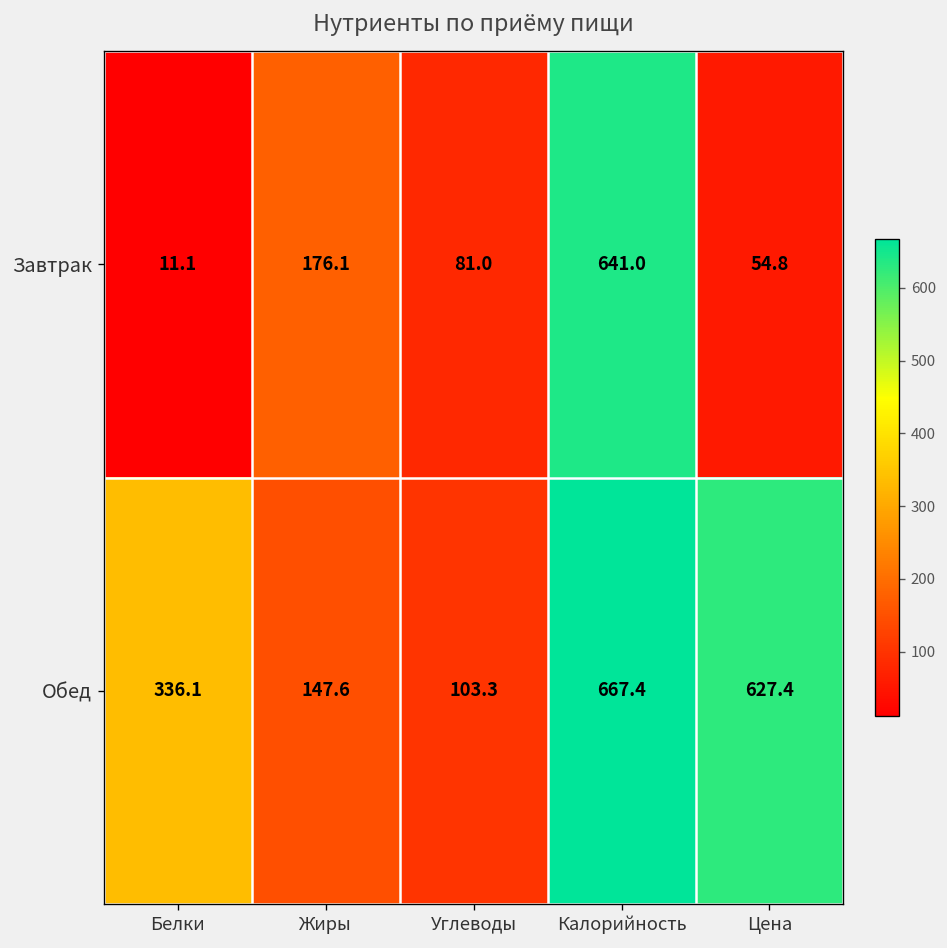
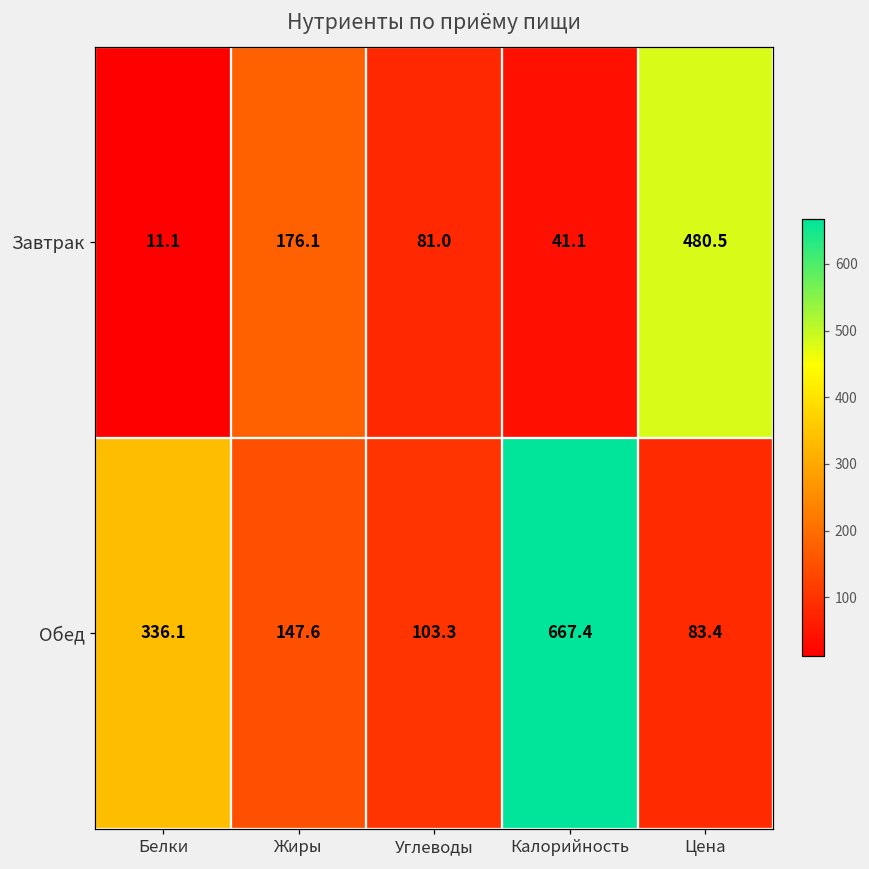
  {
    "Завтрак": {
      "Белки": 11.1,
      "Жиры": 176.1,
      "Углеводы": 81.0,
-     "Калорийность": 641.0,
-     "Цена": 54.8
+     "Калорийность": 41.1,
+     "Цена": 480.5
    },
    "Обед": {
      "Белки": 336.1,
      "Жиры": 147.6,
      "Углеводы": 103.3,
      "Калорийность": 667.4,
-     "Цена": 627.4
+     "Цена": 83.4
    }
  }
